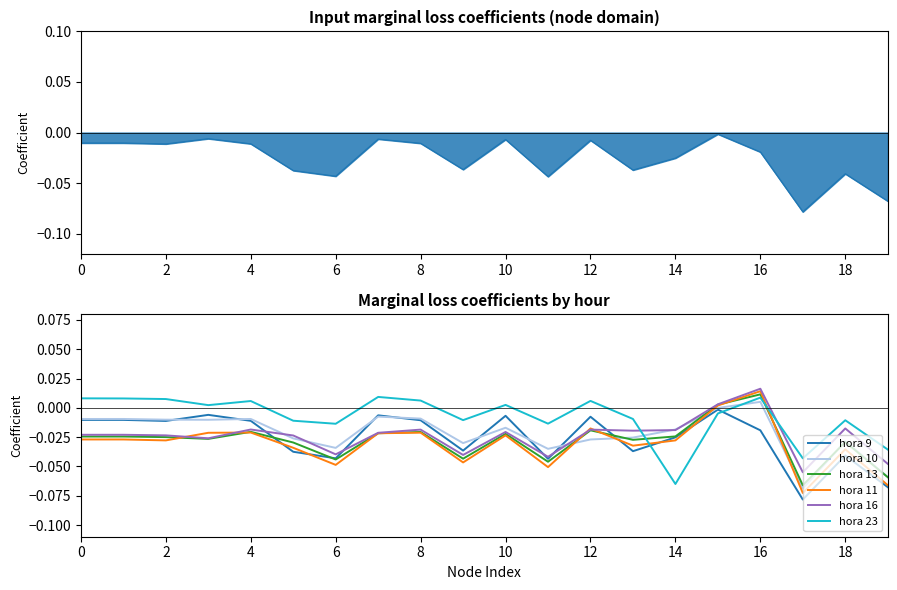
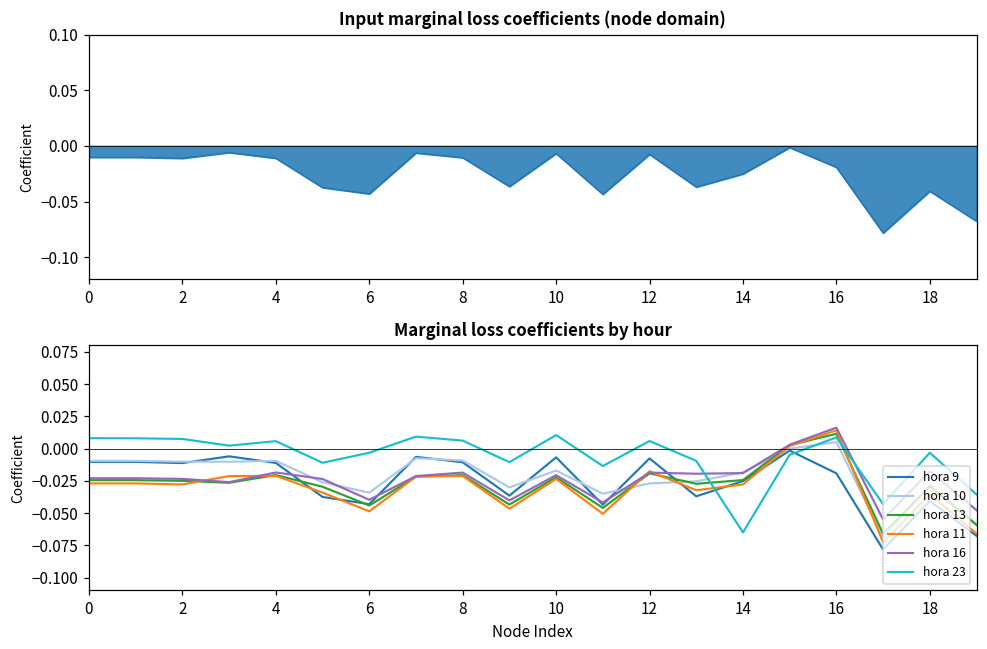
  {
    "Marginal loss coefficients by hour": {
      "hora 9": {
        "10": -0.007,
        "12": -0.008,
        "16": -0.019
      },
      "hora 10": {
        "6": -0.034,
        "10": -0.017,
        "12": -0.027,
        "16": 0.005
      },
      "hora 13": {
        "16": 0.012
      },
      "hora 11": {
        "0": -0.027,
        "2": -0.028,
        "6": -0.049,
        "14": -0.028
      },
      "hora 16": {
        "6": -0.040,
        "18": -0.018
      },
      "hora 23": {
        "0": 0.008,
        "2": 0.008,
        "4": 0.006,
-       "6": -0.014,
+       "6": -0.003,
        "8": 0.006,
-       "10": 0.003,
+       "10": 0.011,
        "12": 0.006,
        "14": -0.065,
        "16": 0.009,
-       "18": -0.011
+       "18": -0.003
      }
    }
  }
